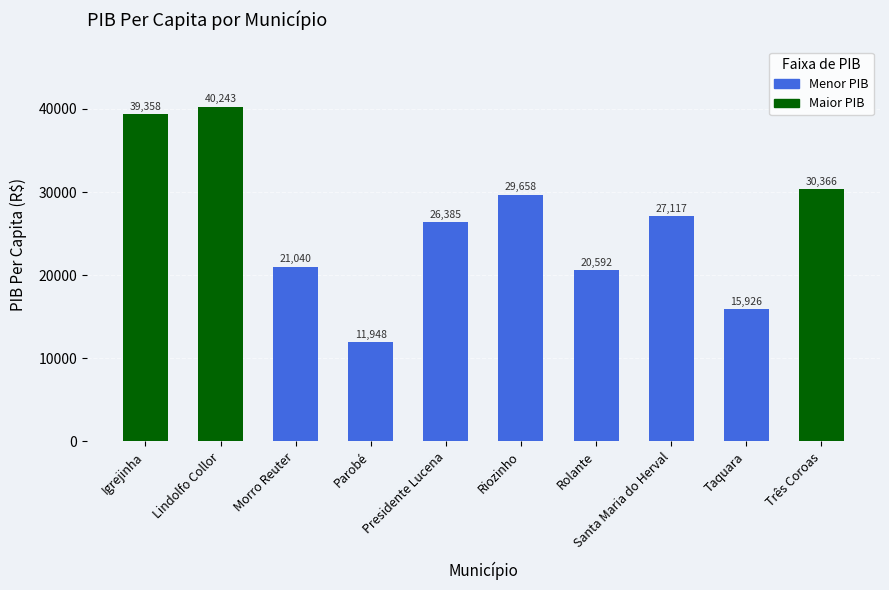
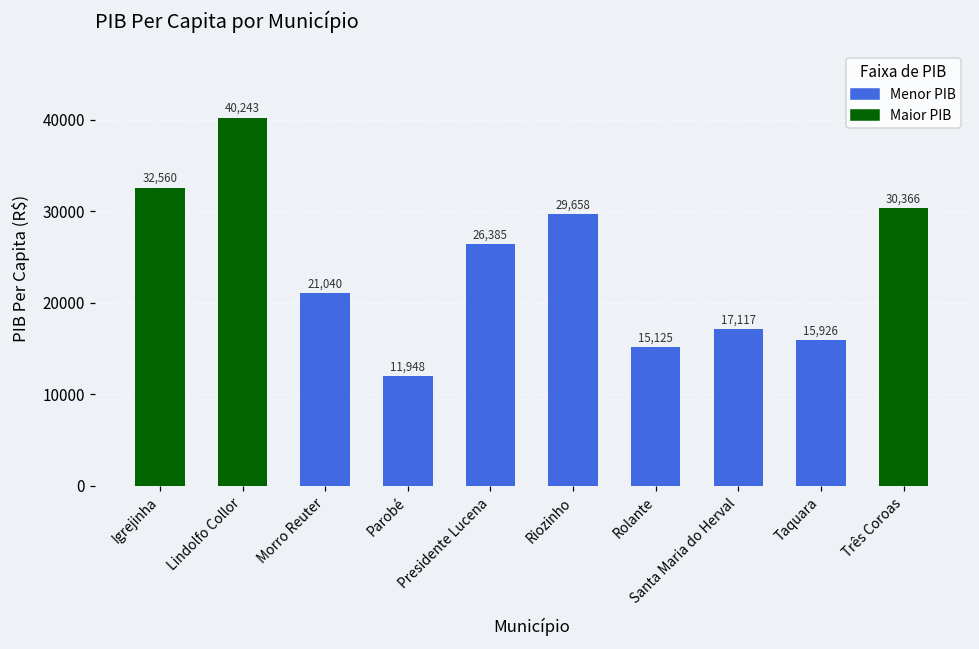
  {
-   "Igrejinha": "39,358",
+   "Igrejinha": "32,560",
    "Lindolfo Collor": "40,243",
    "Morro Reuter": "21,040",
    "Parobé": "11,948",
    "Presidente Lucena": "26,385",
    "Riozinho": "29,658",
-   "Rolante": "20,592",
-   "Santa Maria do Herval": "27,117",
+   "Rolante": "15,125",
+   "Santa Maria do Herval": "17,117",
    "Taquara": "15,926",
    "Três Coroas": "30,366"
  }
